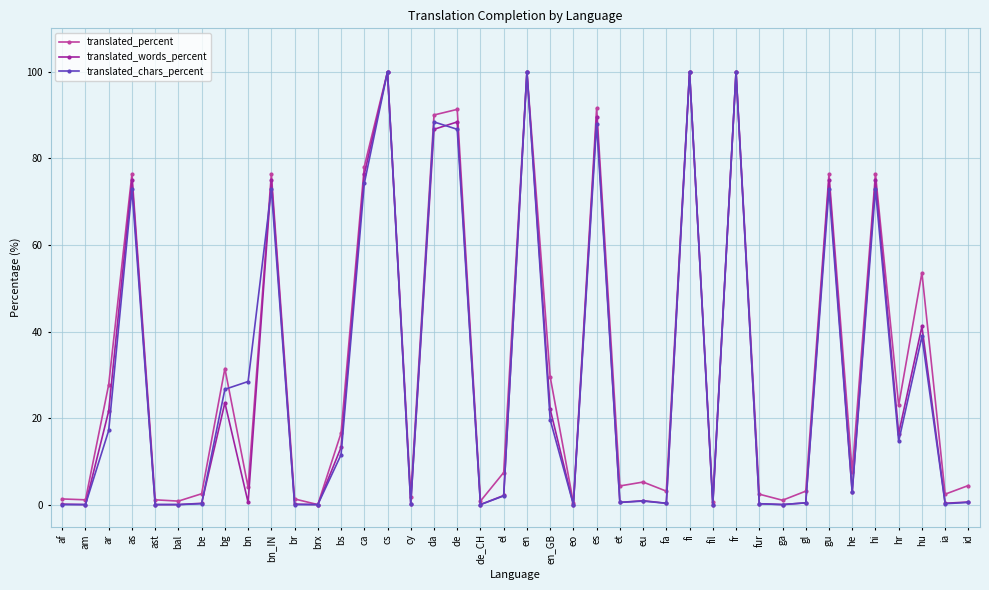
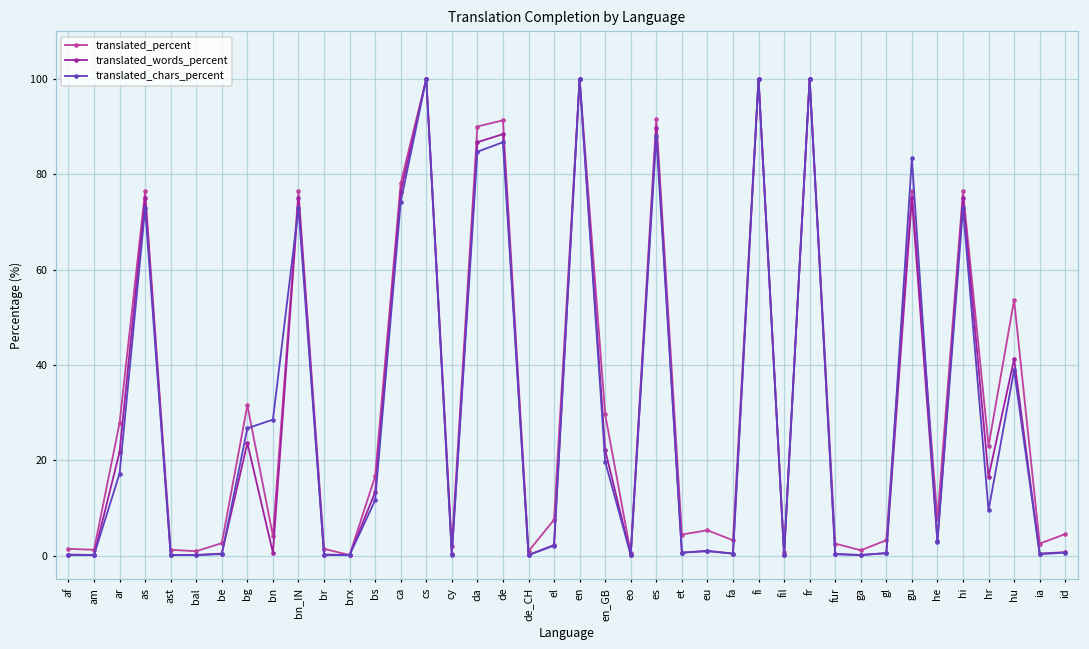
  {
    "translated_chars_percent": {
      "ar": 17,
      "as": 73,
      "bg": 27,
      "bn": 29,
      "bn_IN": 73,
      "bs": 12,
      "ca": 74,
-     "da": 88,
+     "da": 85,
      "de": 87,
      "en_GB": 20,
      "es": 88,
-     "gu": 73,
+     "gu": 83,
      "hi": 73,
-     "hr": 15,
+     "hr": 10,
      "hu": 39
    }
  }
